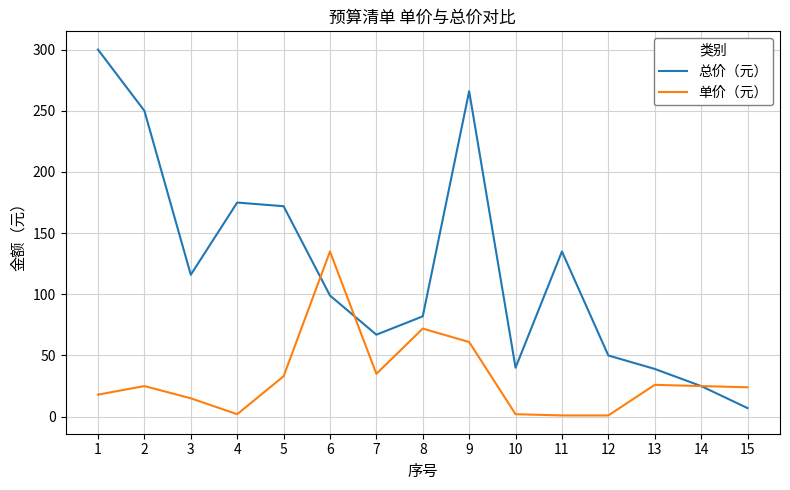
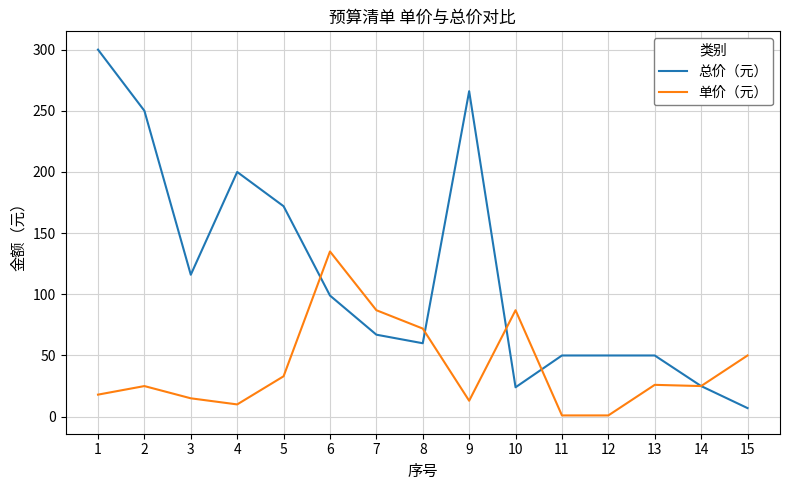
  {
    "总价（元）": {
      "1": 300,
      "2": 250,
      "3": 116,
-     "4": 175,
+     "4": 200,
      "5": 172,
      "6": 99,
      "7": 67,
-     "8": 82,
+     "8": 60,
      "9": 266,
-     "10": 40,
-     "11": 135,
+     "10": 24,
+     "11": 50,
      "12": 50,
-     "13": 39,
+     "13": 50,
      "15": 7
    },
    "单价（元）": {
      "1": 18,
      "2": 25,
      "3": 15,
-     "4": 2,
+     "4": 10,
      "5": 33,
      "6": 135,
-     "7": 35,
+     "7": 87,
      "8": 72,
-     "9": 61,
-     "10": 2,
+     "9": 13,
+     "10": 87,
      "11": 1,
      "12": 1,
      "13": 26,
-     "15": 24
+     "15": 50
    }
  }
